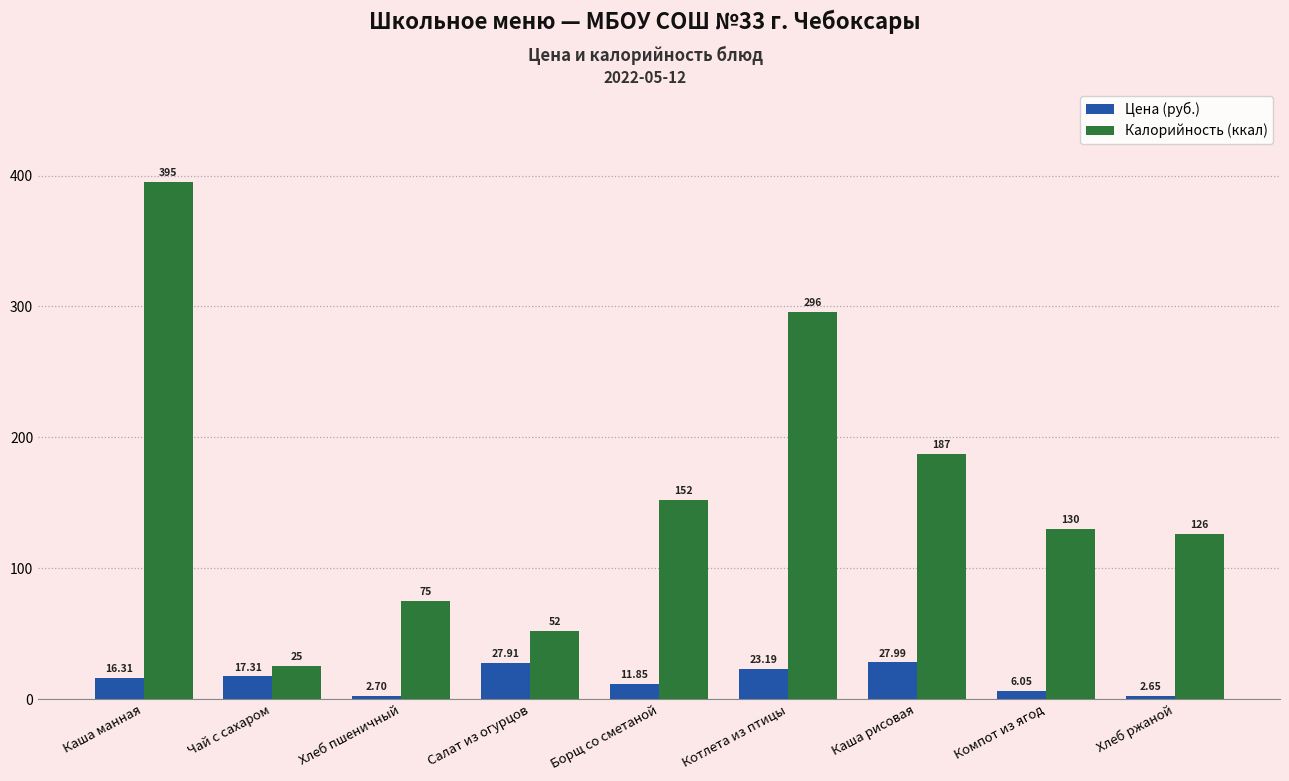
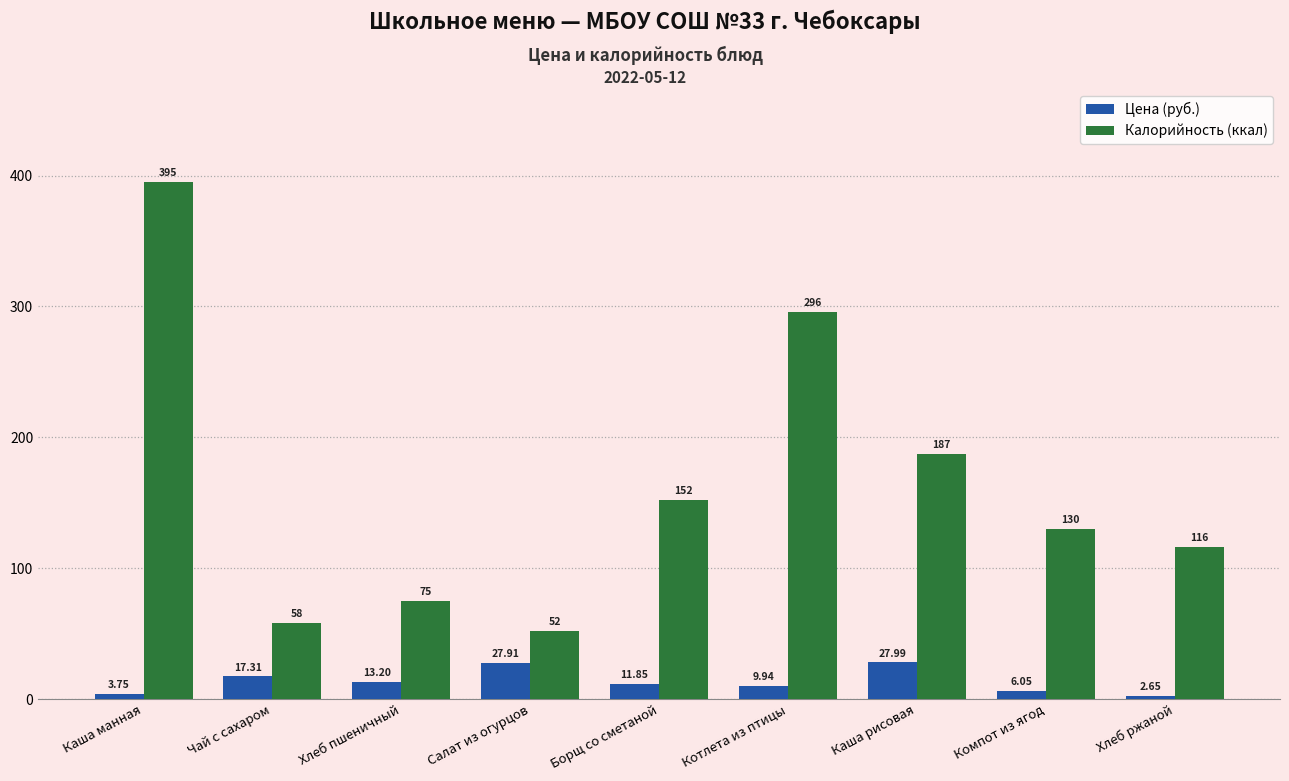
  {
    "Цена (руб.)": {
-     "Каша манная": 16.31,
+     "Каша манная": 3.75,
      "Чай с сахаром": 17.31,
-     "Хлеб пшеничный": 2.70,
+     "Хлеб пшеничный": 13.20,
      "Салат из огурцов": 27.91,
      "Борщ со сметаной": 11.85,
-     "Котлета из птицы": 23.19,
+     "Котлета из птицы": 9.94,
      "Каша рисовая": 27.99,
      "Компот из ягод": 6.05,
      "Хлеб ржаной": 2.65
    },
    "Калорийность (ккал)": {
      "Каша манная": 395,
-     "Чай с сахаром": 25,
+     "Чай с сахаром": 58,
      "Хлеб пшеничный": 75,
      "Салат из огурцов": 52,
      "Борщ со сметаной": 152,
      "Котлета из птицы": 296,
      "Каша рисовая": 187,
      "Компот из ягод": 130,
-     "Хлеб ржаной": 126
+     "Хлеб ржаной": 116
    }
  }
